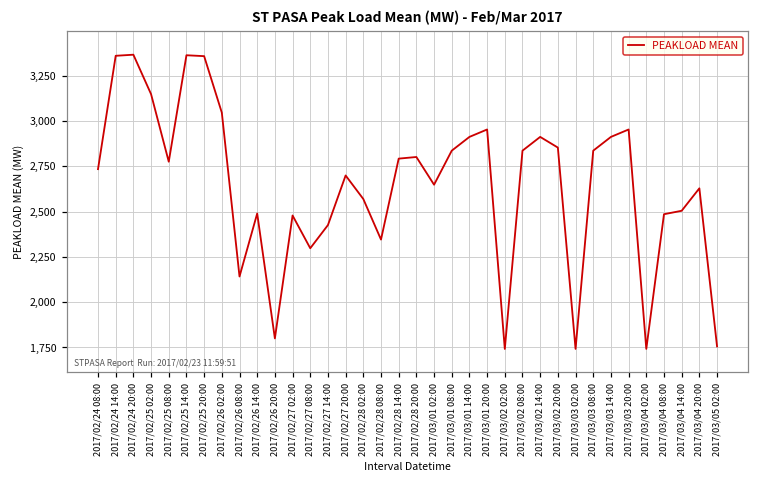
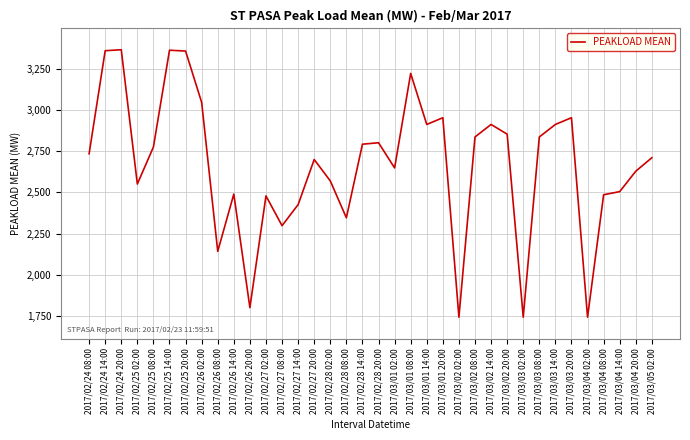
  {
    "2017/02/24 08:00": "2,740",
    "2017/02/24 14:00": "3,360",
    "2017/02/24 20:00": "3,370",
-   "2017/02/25 02:00": "3,150",
+   "2017/02/25 02:00": "2,550",
    "2017/02/25 08:00": "2,780",
    "2017/02/25 14:00": "3,360",
    "2017/02/25 20:00": "3,360",
    "2017/02/26 02:00": "3,050",
    "2017/02/26 08:00": "2,140",
    "2017/02/26 14:00": "2,490",
    "2017/02/26 20:00": "1,800",
    "2017/02/27 02:00": "2,480",
    "2017/02/27 08:00": "2,300",
    "2017/02/27 14:00": "2,430",
    "2017/02/27 20:00": "2,700",
    "2017/02/28 02:00": "2,570",
    "2017/02/28 08:00": "2,350",
    "2017/02/28 14:00": "2,790",
    "2017/02/28 20:00": "2,800",
    "2017/03/01 02:00": "2,650",
-   "2017/03/01 08:00": "2,840",
+   "2017/03/01 08:00": "3,220",
    "2017/03/01 14:00": "2,910",
    "2017/03/01 20:00": "2,950",
    "2017/03/02 02:00": "1,740",
    "2017/03/02 08:00": "2,840",
    "2017/03/02 14:00": "2,910",
    "2017/03/02 20:00": "2,850",
    "2017/03/03 02:00": "1,740",
    "2017/03/03 08:00": "2,840",
    "2017/03/03 14:00": "2,910",
    "2017/03/03 20:00": "2,950",
    "2017/03/04 02:00": "1,740",
    "2017/03/04 08:00": "2,490",
    "2017/03/04 14:00": "2,510",
    "2017/03/04 20:00": "2,630",
-   "2017/03/05 02:00": "1,760"
+   "2017/03/05 02:00": "2,710"
  }
